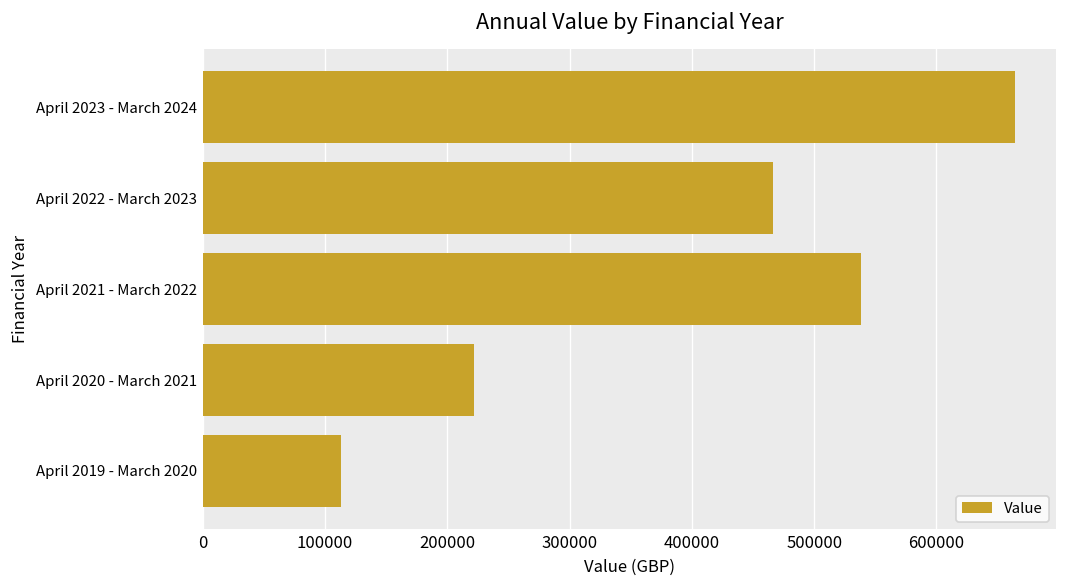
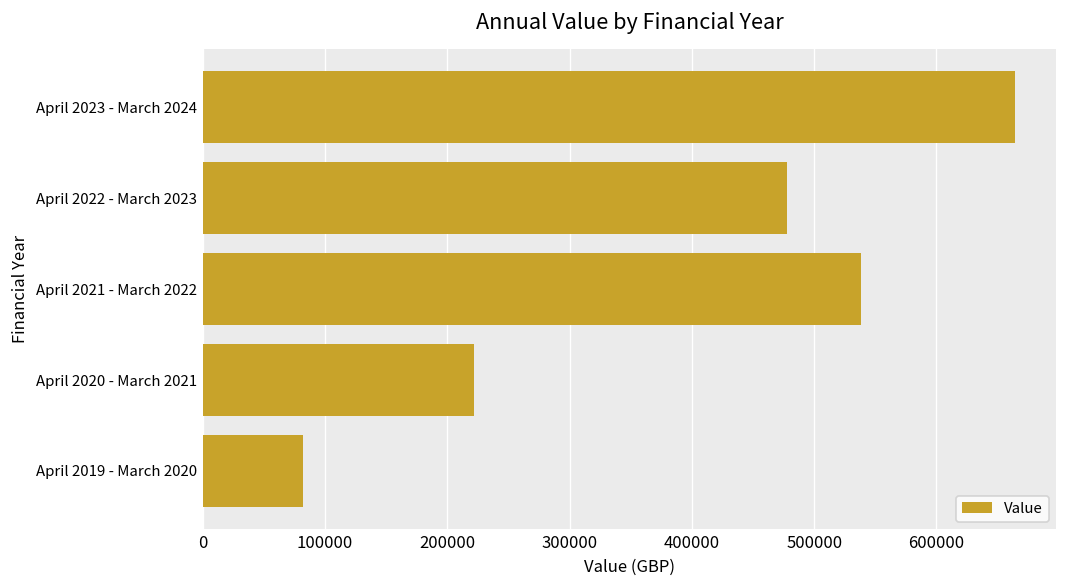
  {
    "April 2023 - March 2024": 664000,
-   "April 2022 - March 2023": 467000,
+   "April 2022 - March 2023": 478000,
    "April 2021 - March 2022": 538000,
    "April 2020 - March 2021": 222000,
-   "April 2019 - March 2020": 113000
+   "April 2019 - March 2020": 82000
  }
